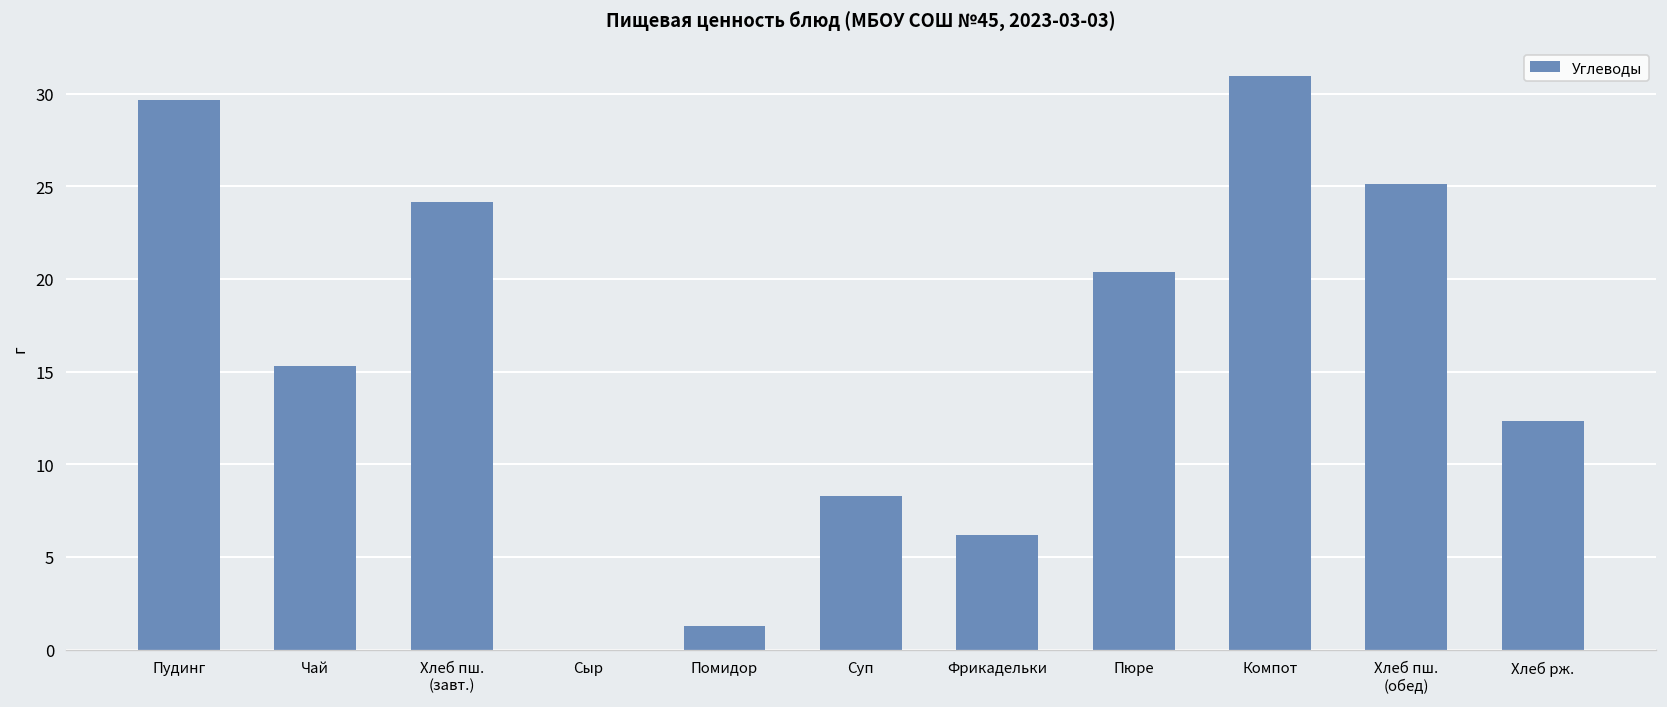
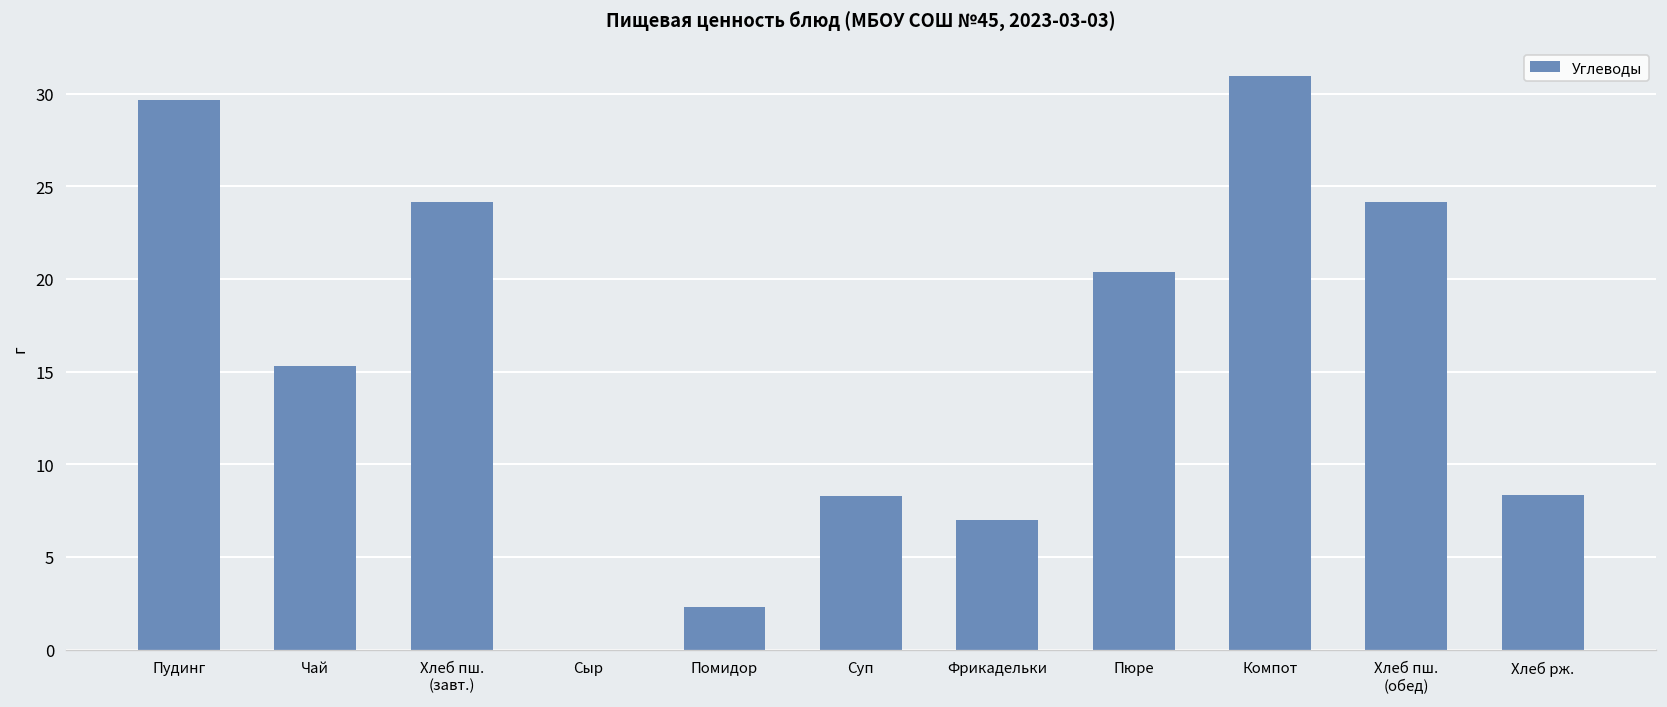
  {
    "Пудинг": 29.7,
    "Чай": 15.3,
    "Хлеб пш. (завт.)": 24.2,
    "Сыр": 0.0,
-   "Помидор": 1.3,
+   "Помидор": 2.3,
    "Суп": 8.3,
-   "Фрикадельки": 6.2,
+   "Фрикадельки": 7.0,
    "Пюре": 20.4,
    "Компот": 31.0,
-   "Хлеб пш. (обед)": 25.1,
-   "Хлеб рж.": 12.4
+   "Хлеб пш. (обед)": 24.2,
+   "Хлеб рж.": 8.4
  }
